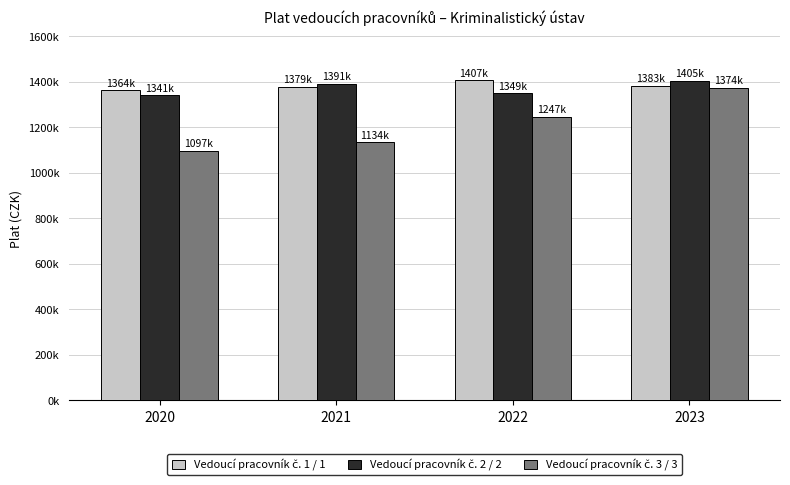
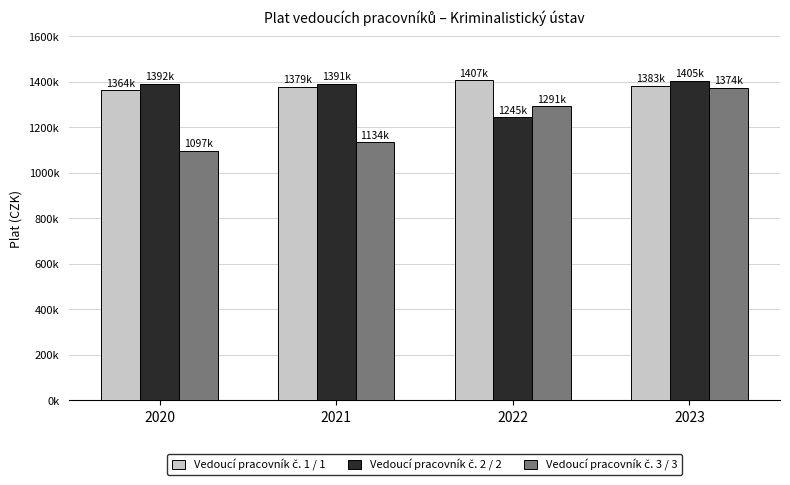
  {
    "Vedoucí pracovník č. 1 / 1": {
      "2020": "1364k",
      "2021": "1379k",
      "2022": "1407k",
      "2023": "1383k"
    },
    "Vedoucí pracovník č. 2 / 2": {
-     "2020": "1341k",
+     "2020": "1392k",
      "2021": "1391k",
-     "2022": "1349k",
+     "2022": "1245k",
      "2023": "1405k"
    },
    "Vedoucí pracovník č. 3 / 3": {
      "2020": "1097k",
      "2021": "1134k",
-     "2022": "1247k",
+     "2022": "1291k",
      "2023": "1374k"
    }
  }
